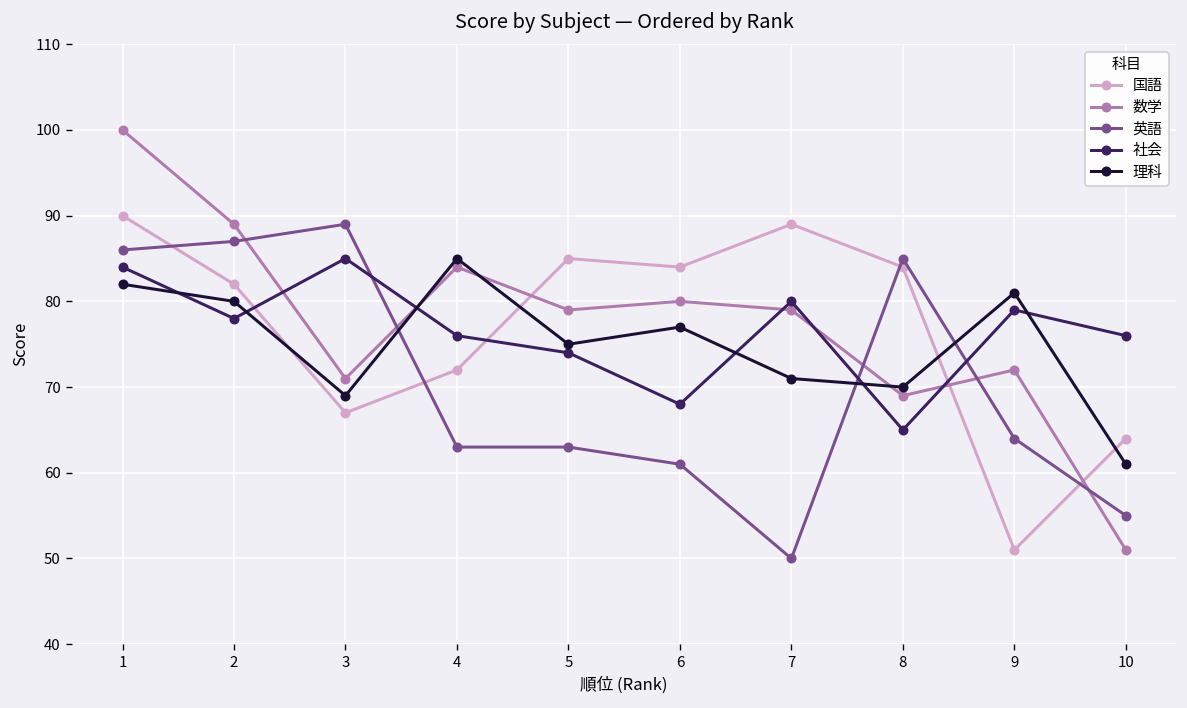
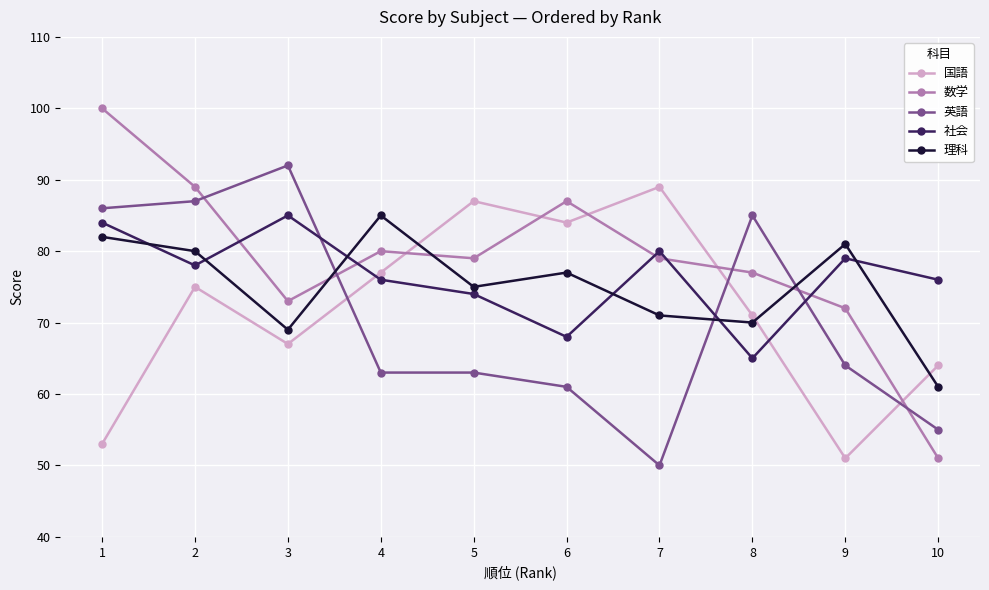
  {
    "国語": {
-     "1": 90,
-     "2": 82,
+     "1": 53,
+     "2": 75,
      "3": 67,
-     "4": 72,
-     "5": 85,
+     "4": 77,
+     "5": 87,
      "6": 84,
      "7": 89,
-     "8": 84,
+     "8": 71,
      "9": 51,
      "10": 64
    },
    "数学": {
      "1": 100,
      "2": 89,
-     "3": 71,
-     "4": 84,
+     "3": 73,
+     "4": 80,
      "5": 79,
-     "6": 80,
+     "6": 87,
      "7": 79,
-     "8": 69,
+     "8": 77,
      "9": 72,
      "10": 51
    },
    "英語": {
      "1": 86,
      "2": 87,
-     "3": 89,
+     "3": 92,
      "4": 63,
      "5": 63,
      "6": 61,
      "7": 50,
      "8": 85,
      "9": 64,
      "10": 55
    }
  }
